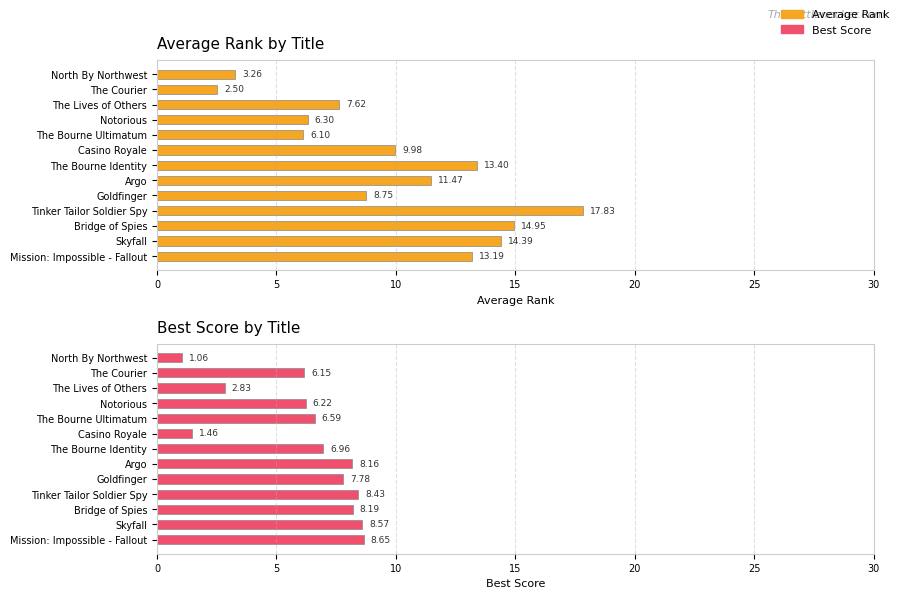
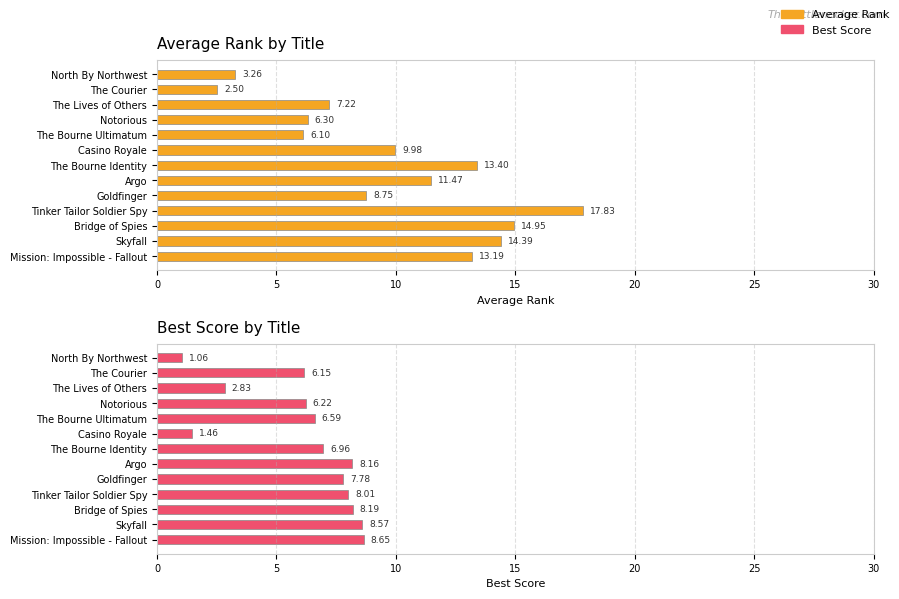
  {
    "Average Rank by Title": {
      "North By Northwest": 3.26,
      "The Courier": 2.50,
-     "The Lives of Others": 7.62,
+     "The Lives of Others": 7.22,
      "Notorious": 6.30,
      "The Bourne Ultimatum": 6.10,
      "Casino Royale": 9.98,
      "The Bourne Identity": 13.40,
      "Argo": 11.47,
      "Goldfinger": 8.75,
      "Tinker Tailor Soldier Spy": 17.83,
      "Bridge of Spies": 14.95,
      "Skyfall": 14.39,
      "Mission: Impossible - Fallout": 13.19
    },
    "Best Score by Title": {
      "North By Northwest": 1.06,
      "The Courier": 6.15,
      "The Lives of Others": 2.83,
      "Notorious": 6.22,
      "The Bourne Ultimatum": 6.59,
      "Casino Royale": 1.46,
      "The Bourne Identity": 6.96,
      "Argo": 8.16,
      "Goldfinger": 7.78,
-     "Tinker Tailor Soldier Spy": 8.43,
+     "Tinker Tailor Soldier Spy": 8.01,
      "Bridge of Spies": 8.19,
      "Skyfall": 8.57,
      "Mission: Impossible - Fallout": 8.65
    }
  }
